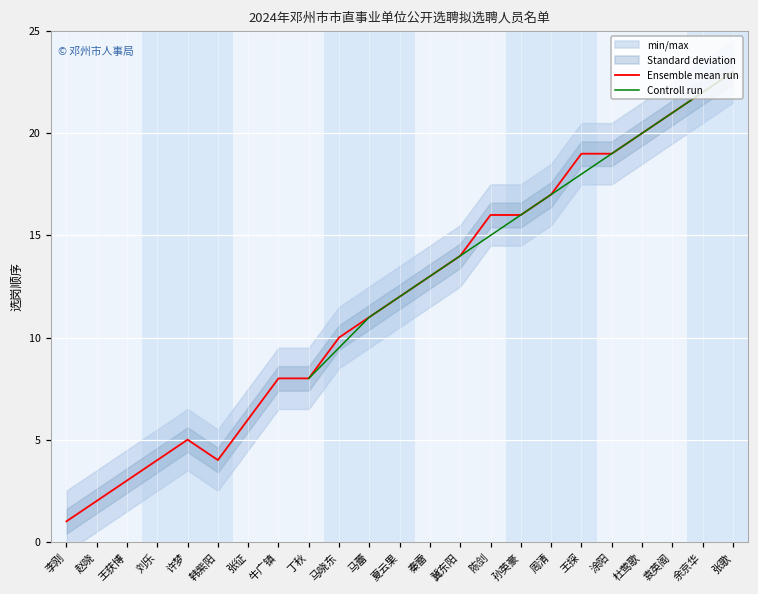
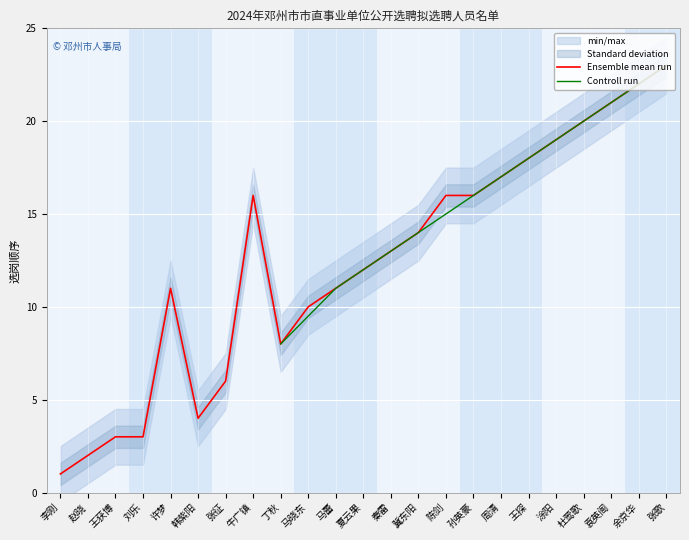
  {
    "Ensemble mean run": {
      "李刚": 1,
      "赵晓": 2,
      "王获博": 3,
-     "刘乐": 4,
-     "许梦": 5,
+     "刘乐": 3,
+     "许梦": 11,
      "韩紫阳": 4,
      "张征": 6,
-     "牛广镇": 8,
+     "牛广镇": 16,
      "马晓东": 10,
      "夏云果": 12,
      "秦雷": 13,
      "冀东阳": 14,
      "陈剑": 16,
      "孙英豪": 16,
-     "王探": 19
+     "王探": 18
    }
  }
